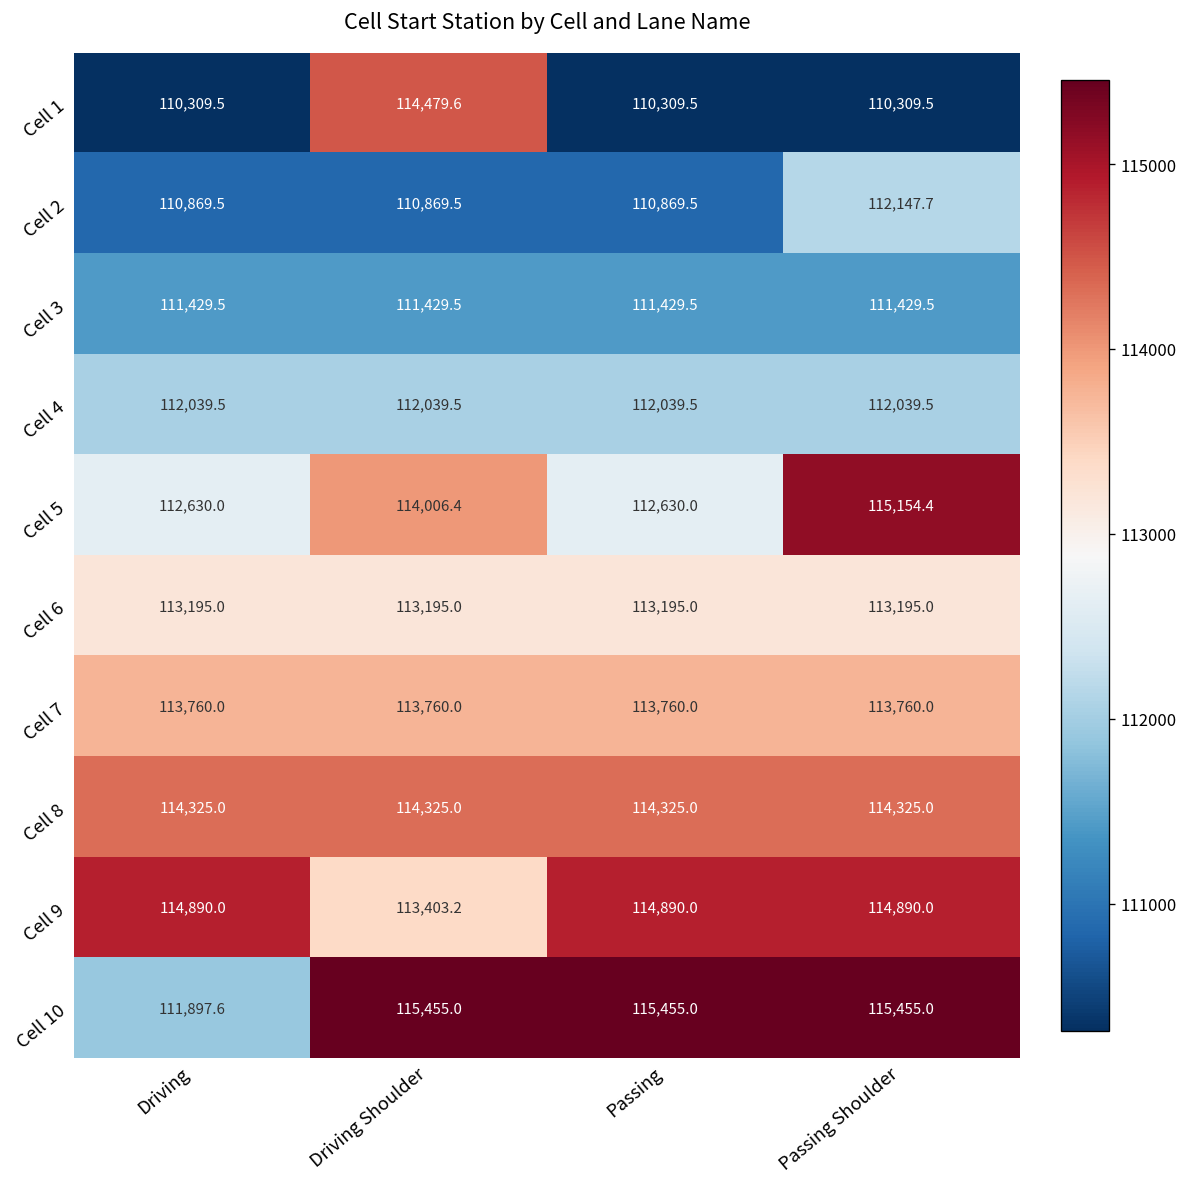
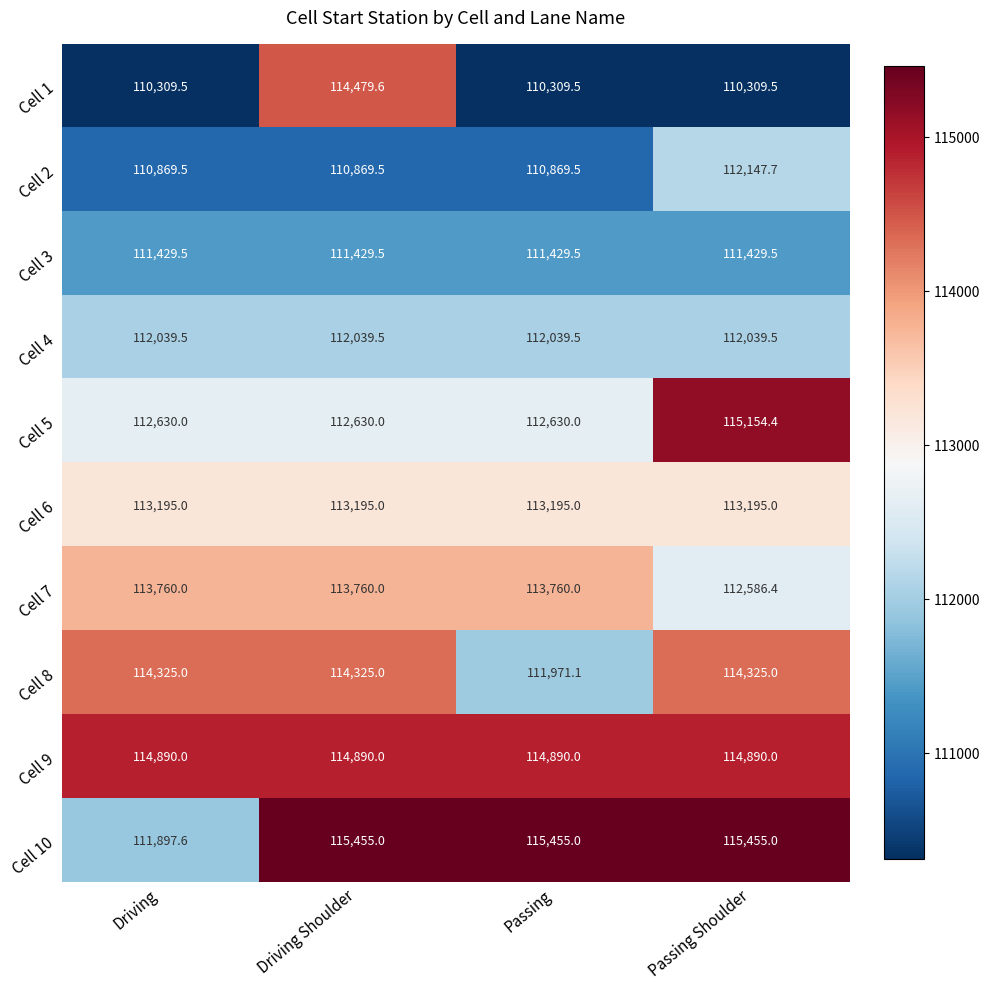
  {
    "Cell 1": {
      "Driving": "110,309.5",
      "Driving Shoulder": "114,479.6",
      "Passing": "110,309.5",
      "Passing Shoulder": "110,309.5"
    },
    "Cell 2": {
      "Driving": "110,869.5",
      "Driving Shoulder": "110,869.5",
      "Passing": "110,869.5",
      "Passing Shoulder": "112,147.7"
    },
    "Cell 3": {
      "Driving": "111,429.5",
      "Driving Shoulder": "111,429.5",
      "Passing": "111,429.5",
      "Passing Shoulder": "111,429.5"
    },
    "Cell 4": {
      "Driving": "112,039.5",
      "Driving Shoulder": "112,039.5",
      "Passing": "112,039.5",
      "Passing Shoulder": "112,039.5"
    },
    "Cell 5": {
      "Driving": "112,630.0",
-     "Driving Shoulder": "114,006.4",
+     "Driving Shoulder": "112,630.0",
      "Passing": "112,630.0",
      "Passing Shoulder": "115,154.4"
    },
    "Cell 6": {
      "Driving": "113,195.0",
      "Driving Shoulder": "113,195.0",
      "Passing": "113,195.0",
      "Passing Shoulder": "113,195.0"
    },
    "Cell 7": {
      "Driving": "113,760.0",
      "Driving Shoulder": "113,760.0",
      "Passing": "113,760.0",
-     "Passing Shoulder": "113,760.0"
+     "Passing Shoulder": "112,586.4"
    },
    "Cell 8": {
      "Driving": "114,325.0",
      "Driving Shoulder": "114,325.0",
-     "Passing": "114,325.0",
+     "Passing": "111,971.1",
      "Passing Shoulder": "114,325.0"
    },
    "Cell 9": {
      "Driving": "114,890.0",
-     "Driving Shoulder": "113,403.2",
+     "Driving Shoulder": "114,890.0",
      "Passing": "114,890.0",
      "Passing Shoulder": "114,890.0"
    },
    "Cell 10": {
      "Driving": "111,897.6",
      "Driving Shoulder": "115,455.0",
      "Passing": "115,455.0",
      "Passing Shoulder": "115,455.0"
    }
  }
